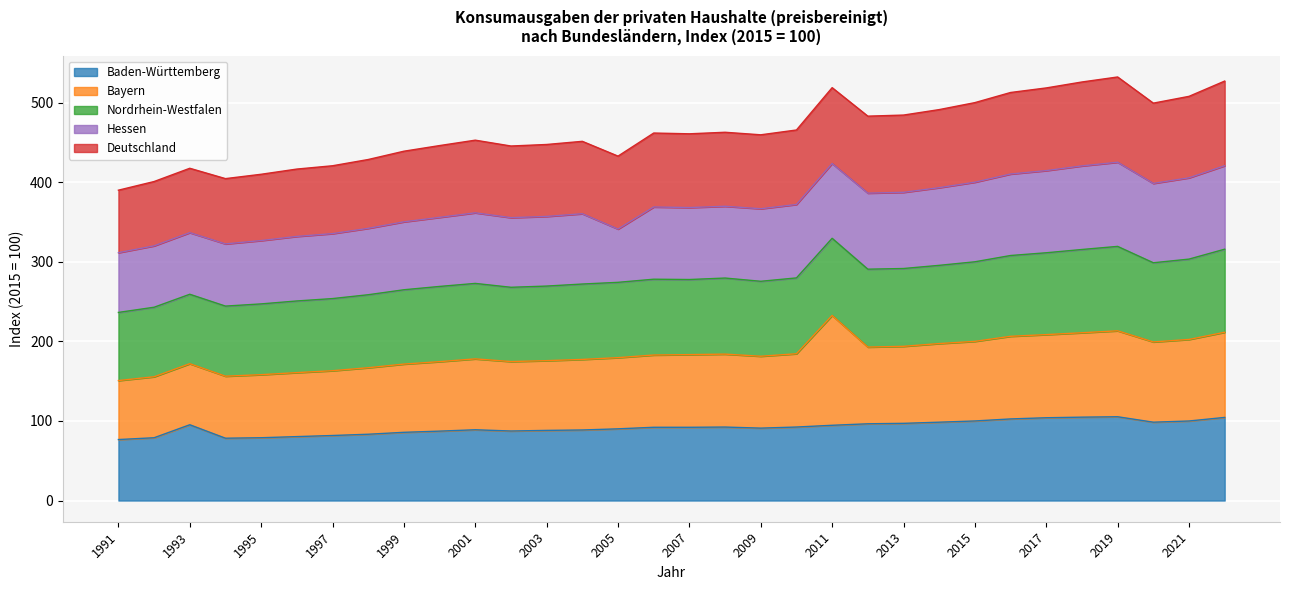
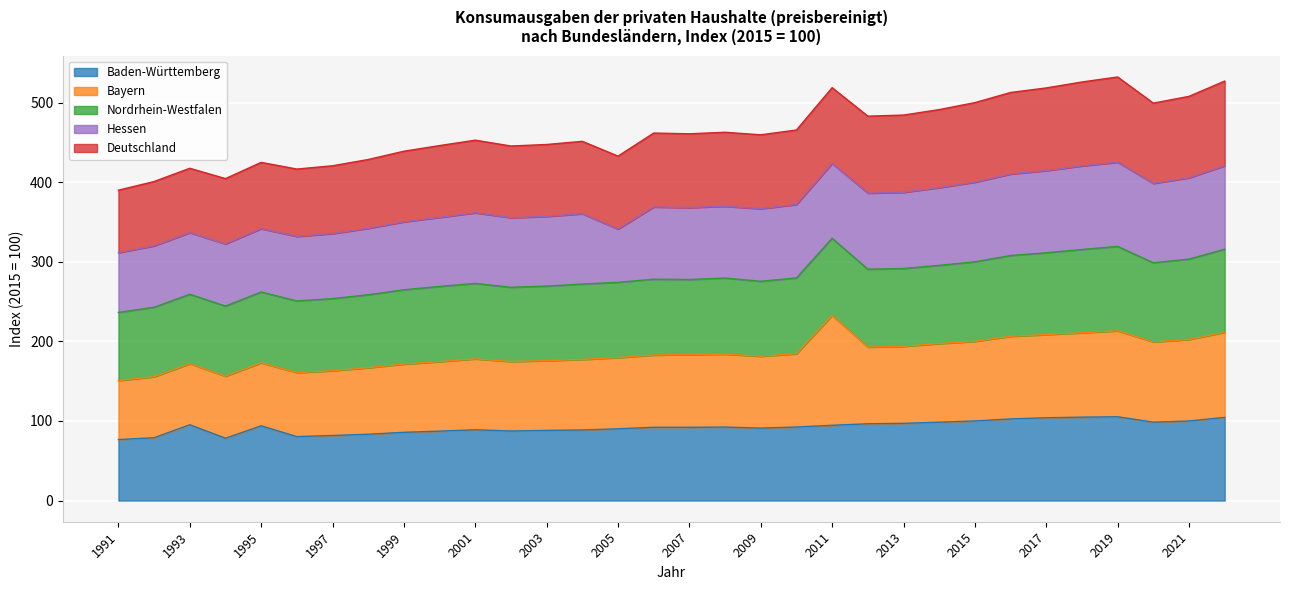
  {
    "Baden-Württemberg": {
      "1991": 80,
      "1993": 100,
-     "1995": 80,
+     "1995": 90,
      "1997": 80,
      "1999": 90,
      "2001": 90,
      "2003": 90,
      "2005": 90,
      "2007": 90,
      "2009": 90,
      "2011": 90,
      "2013": 100,
      "2015": 100,
      "2017": 100,
      "2019": 110,
      "2021": 100
    },
    "Bayern": {
      "1991": 70,
      "1993": 80,
      "1995": 80,
      "1997": 80,
      "1999": 90,
      "2001": 90,
      "2003": 90,
      "2005": 90,
      "2007": 90,
      "2009": 90,
      "2011": 140,
      "2013": 100,
      "2015": 100,
      "2017": 100,
      "2019": 110,
      "2021": 100
    },
    "Nordrhein-Westfalen": {
      "1991": 90,
      "1993": 90,
      "1995": 90,
      "1997": 90,
      "1999": 90,
      "2001": 90,
      "2003": 90,
      "2005": 90,
      "2007": 90,
      "2009": 90,
      "2011": 100,
      "2013": 100,
      "2015": 100,
      "2017": 100,
      "2019": 110,
      "2021": 100
    },
    "Hessen": {
      "1991": 80,
      "1993": 80,
      "1995": 80,
      "1997": 80,
      "1999": 90,
      "2001": 90,
      "2003": 90,
      "2005": 70,
      "2007": 90,
      "2009": 90,
      "2011": 90,
      "2013": 100,
      "2015": 100,
      "2017": 100,
      "2019": 110,
      "2021": 100
    },
    "Deutschland": {
      "1991": 80,
      "1993": 80,
      "1995": 80,
      "1997": 90,
      "1999": 90,
      "2001": 90,
      "2003": 90,
      "2005": 90,
      "2007": 90,
      "2009": 90,
      "2011": 100,
      "2013": 100,
      "2015": 100,
      "2017": 100,
      "2019": 110,
      "2021": 100
    }
  }
